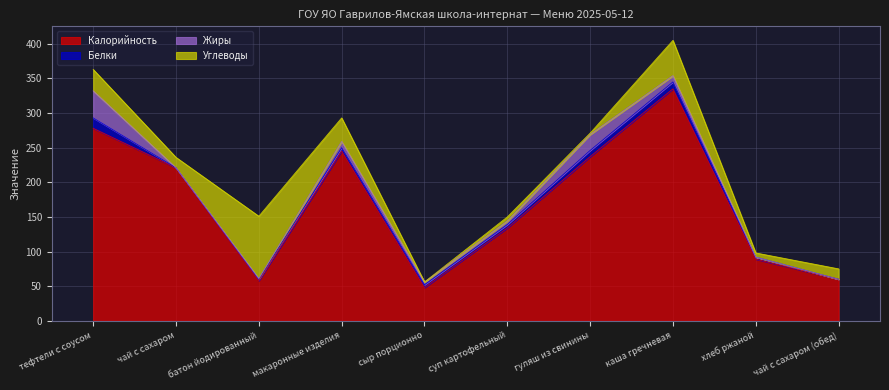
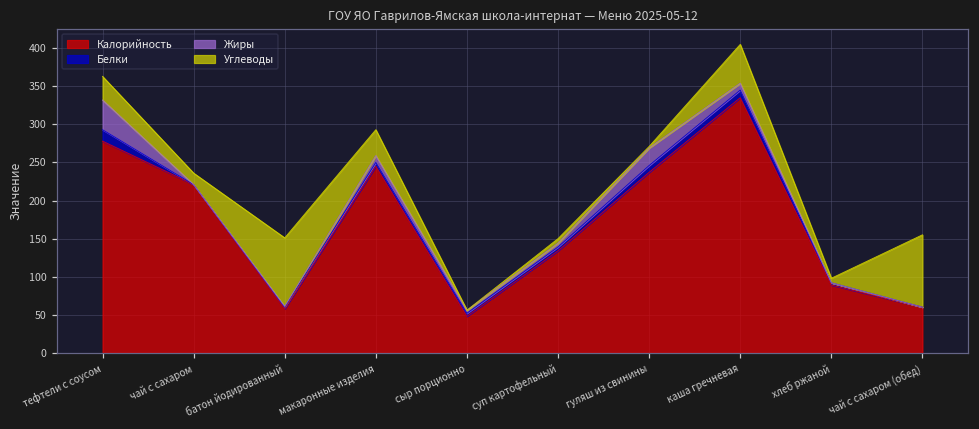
  {
    "Калорийность": {
      "тефтели с соусом": 280,
      "макаронные изделия": 250,
      "сыр порционно": 50,
      "суп картофельный": 130,
      "гуляш из свинины": 240,
      "каша гречневая": 340
    },
    "Белки": {
      "тефтели с соусом": 20,
      "макаронные изделия": 10,
      "сыр порционно": 0,
      "суп картофельный": 10,
      "гуляш из свинины": 10,
      "каша гречневая": 10
    },
    "Жиры": {
      "тефтели с соусом": 40,
      "макаронные изделия": 10,
      "суп картофельный": 10,
      "каша гречневая": 10
    },
    "Углеводы": {
      "тефтели с соусом": 30,
      "чай с сахаром": 20,
      "батон йодированный": 90,
      "макаронные изделия": 30,
      "суп картофельный": 10,
      "каша гречневая": 50,
      "хлеб ржаной": 10,
-     "чай с сахаром (обед)": 20
+     "чай с сахаром (обед)": 100
    }
  }
